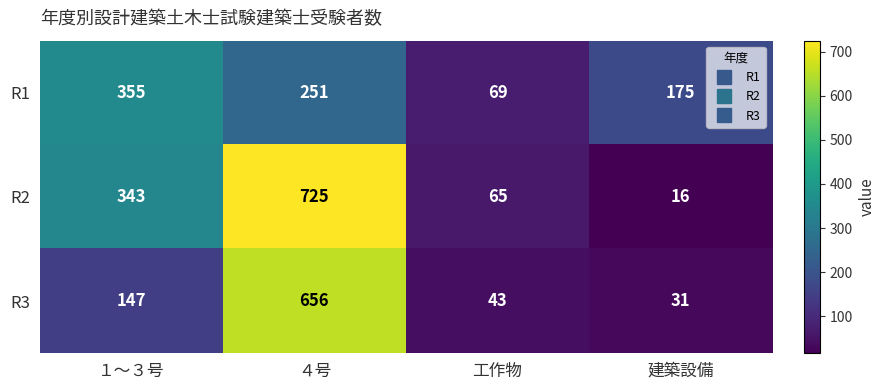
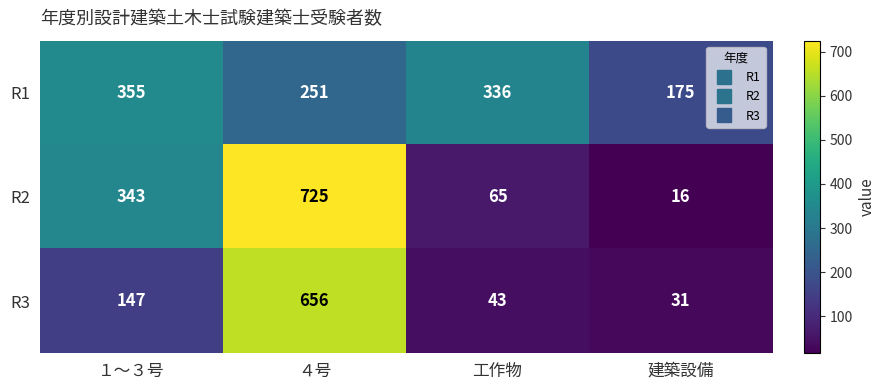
  {
    "R1": {
      "１～３号": 355,
      "４号": 251,
-     "工作物": 69,
+     "工作物": 336,
      "建築設備": 175
    },
    "R2": {
      "１～３号": 343,
      "４号": 725,
      "工作物": 65,
      "建築設備": 16
    },
    "R3": {
      "１～３号": 147,
      "４号": 656,
      "工作物": 43,
      "建築設備": 31
    }
  }
